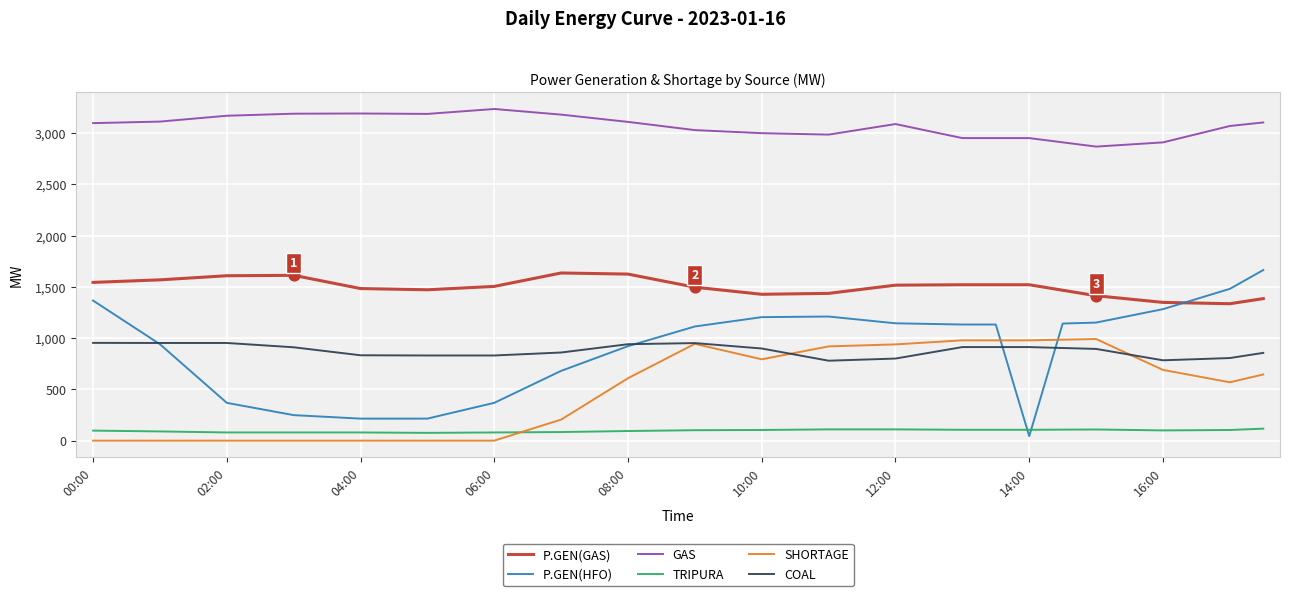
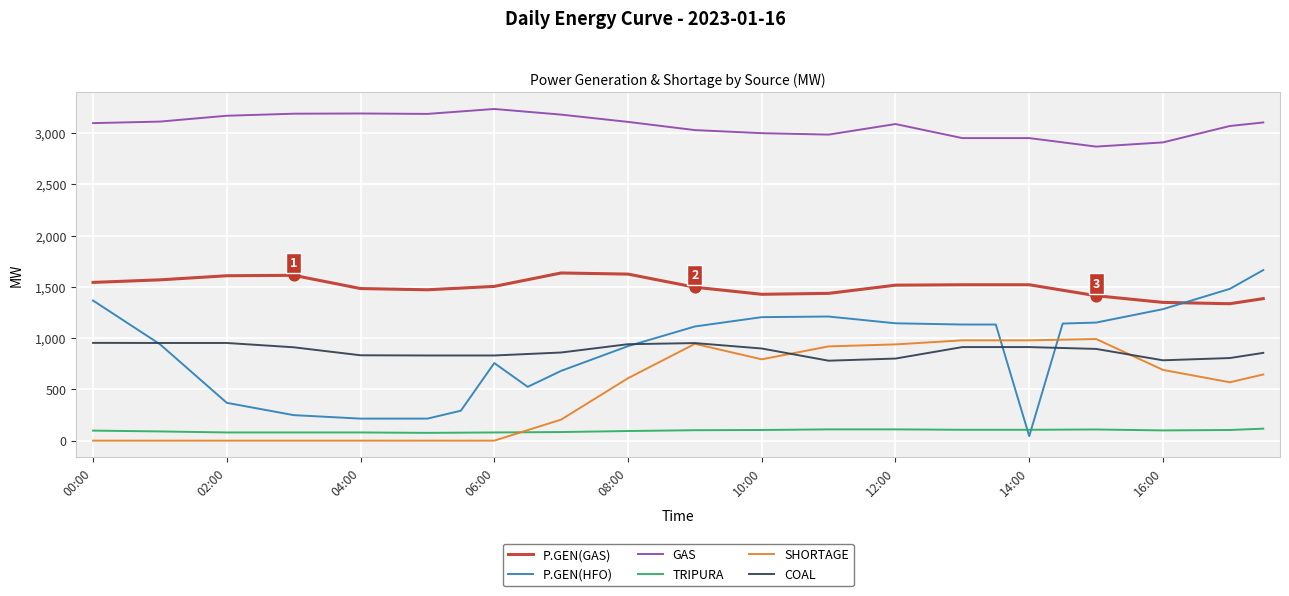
  {
    "P.GEN(HFO)": {
      "00:00": "1,370",
      "02:00": "370",
      "04:00": "220",
-     "06:00": "370",
+     "06:00": "760",
      "10:00": "1,210",
      "12:00": "1,150",
      "14:00": "40",
      "16:00": "1,280"
    },
    "GAS": {
      "00:00": "3,100",
      "02:00": "3,170",
      "04:00": "3,190",
      "06:00": "3,240",
      "08:00": "3,110",
      "10:00": "3,000",
      "12:00": "3,090",
      "14:00": "2,950",
      "16:00": "2,910"
    },
    "TRIPURA": {
      "00:00": "100",
      "02:00": "80",
      "04:00": "80",
      "06:00": "80",
      "08:00": "90",
      "10:00": "100",
      "12:00": "110",
      "14:00": "110",
      "16:00": "100"
    },
    "SHORTAGE": {
      "00:00": "0",
      "02:00": "0",
      "04:00": "0",
      "06:00": "0",
      "08:00": "610",
      "10:00": "790",
      "12:00": "940",
      "14:00": "980",
      "16:00": "690"
    },
    "COAL": {
      "00:00": "950",
      "02:00": "950",
      "04:00": "830",
      "06:00": "830",
      "10:00": "900",
      "12:00": "800",
      "14:00": "910",
      "16:00": "780"
    }
  }
